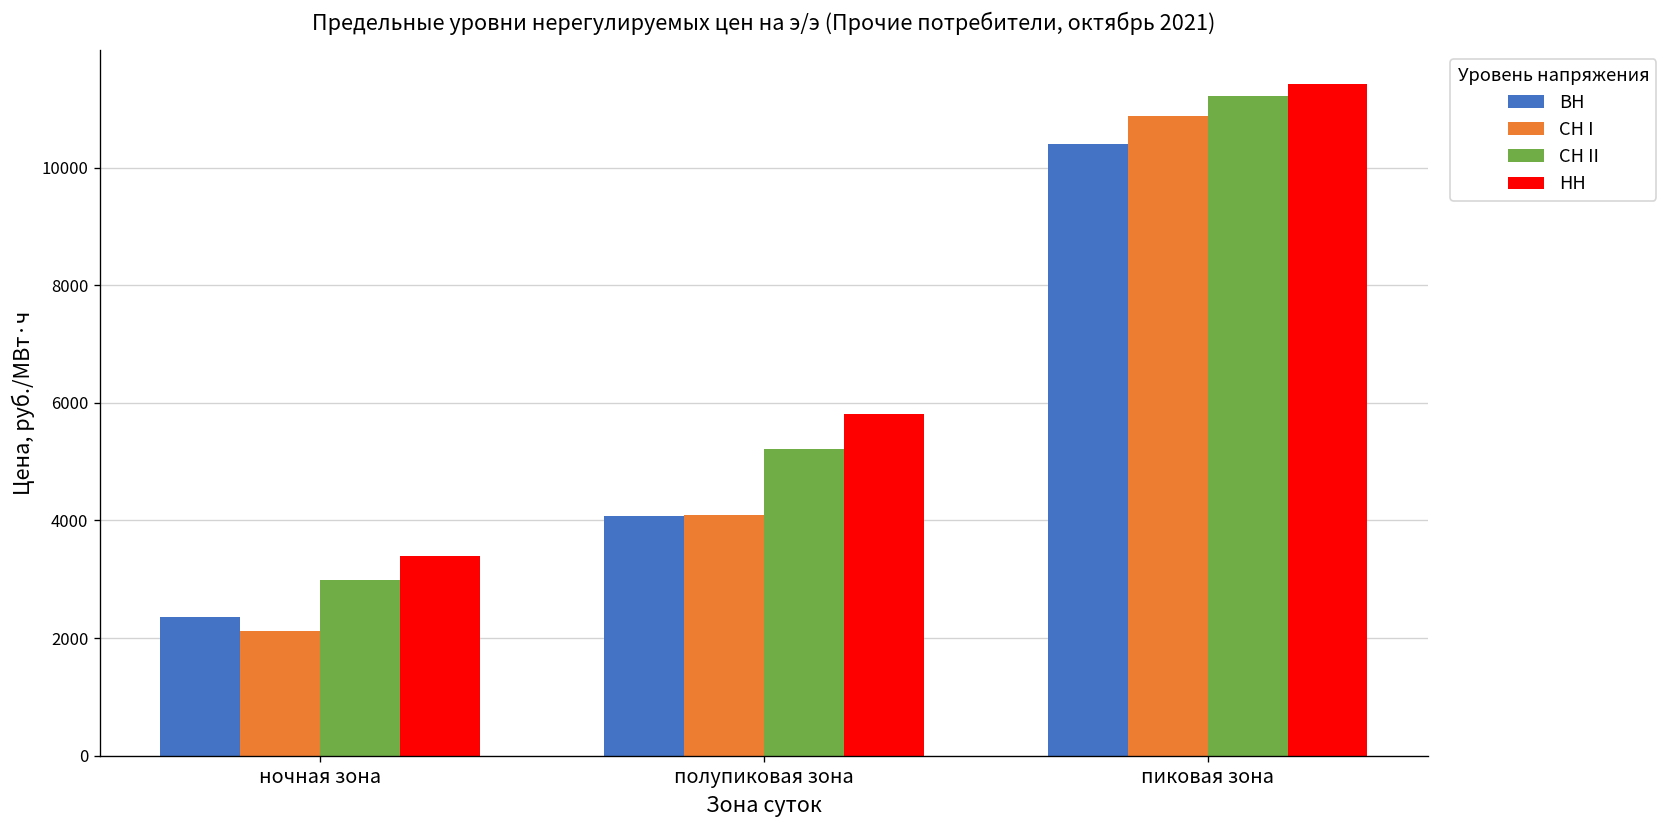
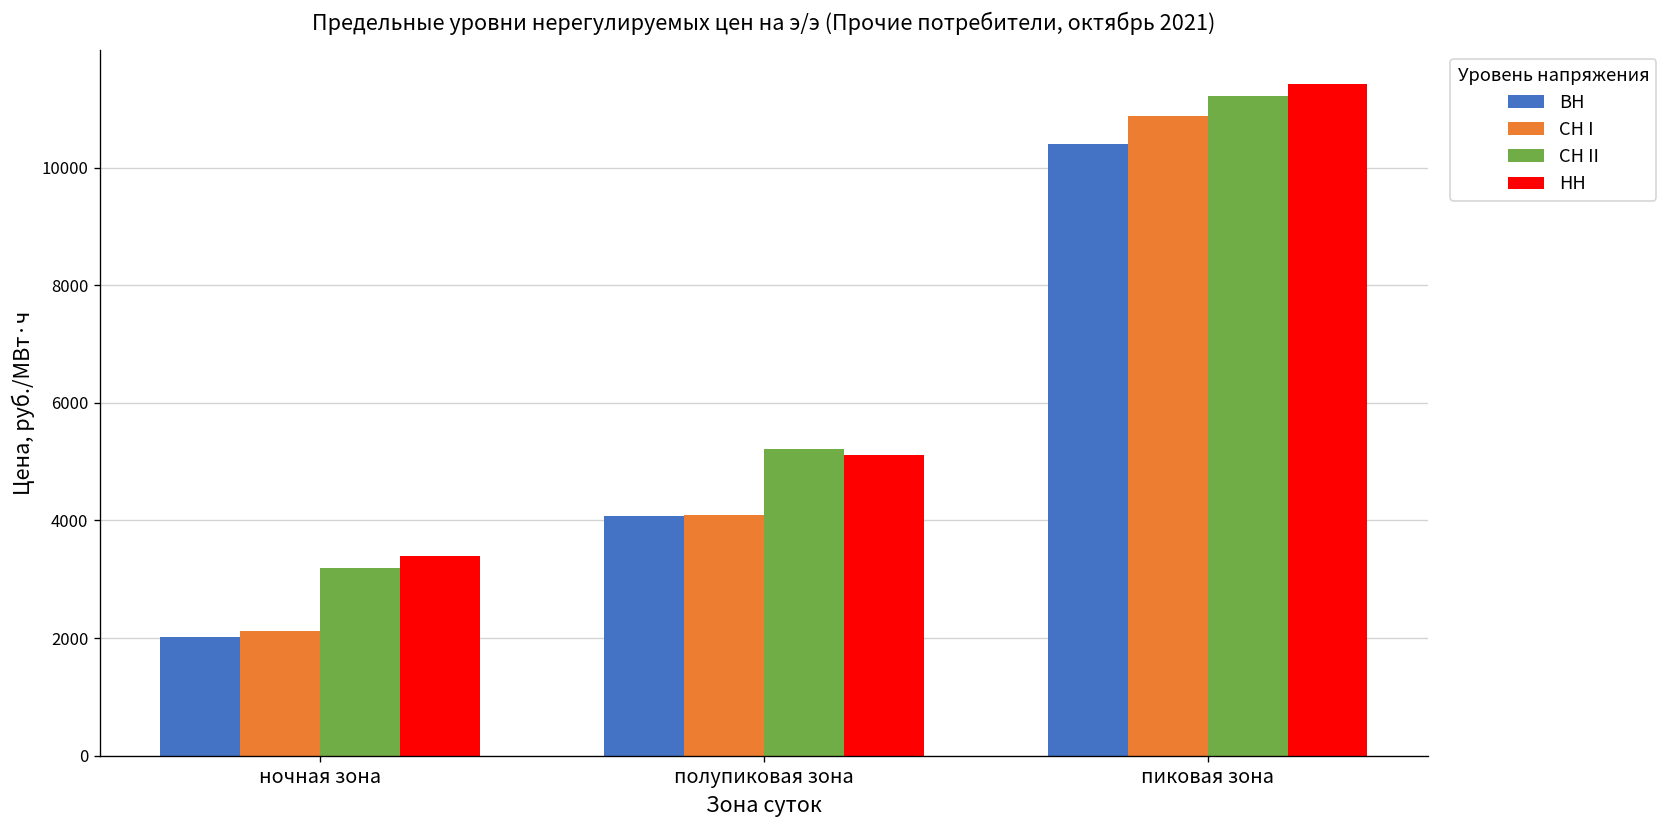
  {
    "ВН": {
-     "ночная зона": 2400,
+     "ночная зона": 2000,
      "полупиковая зона": 4100,
      "пиковая зона": 10400
    },
    "СН I": {
      "ночная зона": 2100,
      "полупиковая зона": 4100,
      "пиковая зона": 10900
    },
    "СН II": {
-     "ночная зона": 3000,
+     "ночная зона": 3200,
      "полупиковая зона": 5200,
      "пиковая зона": 11200
    },
    "НН": {
      "ночная зона": 3400,
-     "полупиковая зона": 5800,
+     "полупиковая зона": 5100,
      "пиковая зона": 11400
    }
  }
